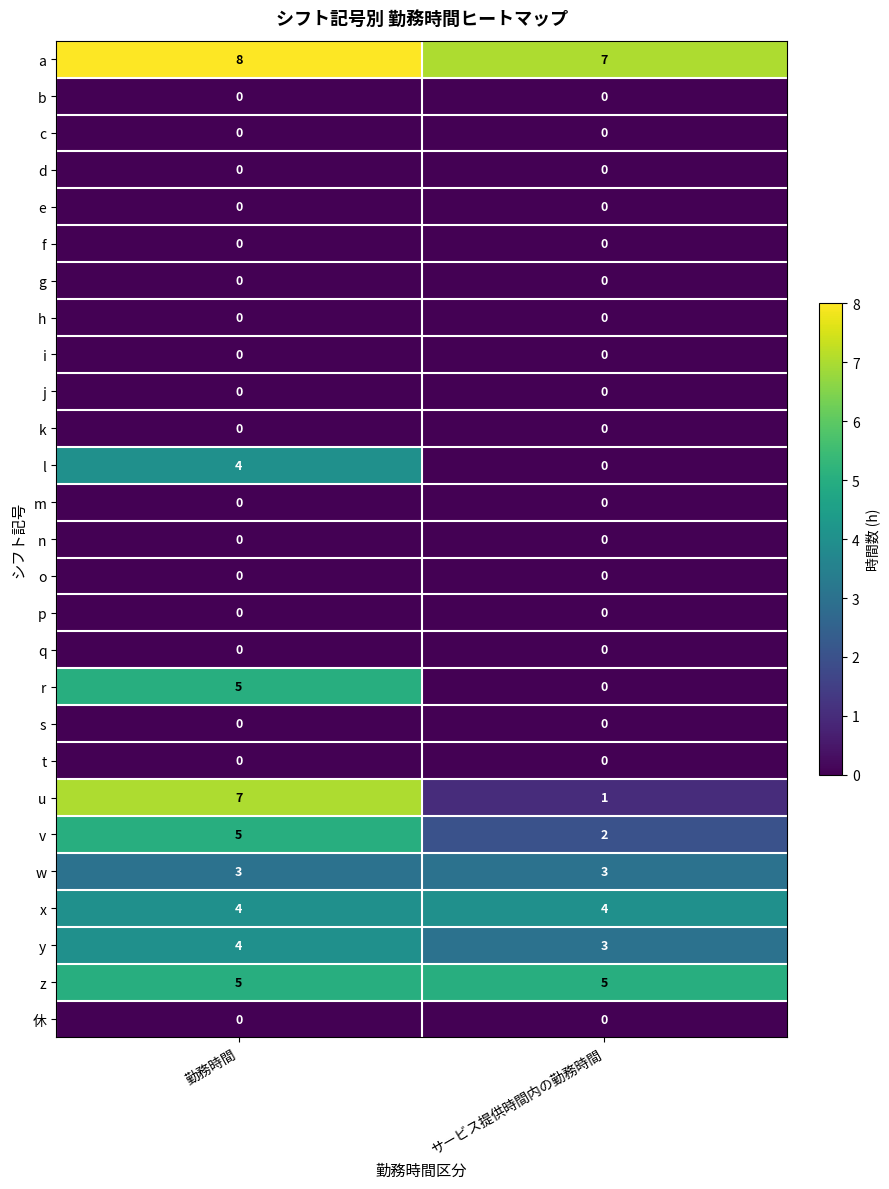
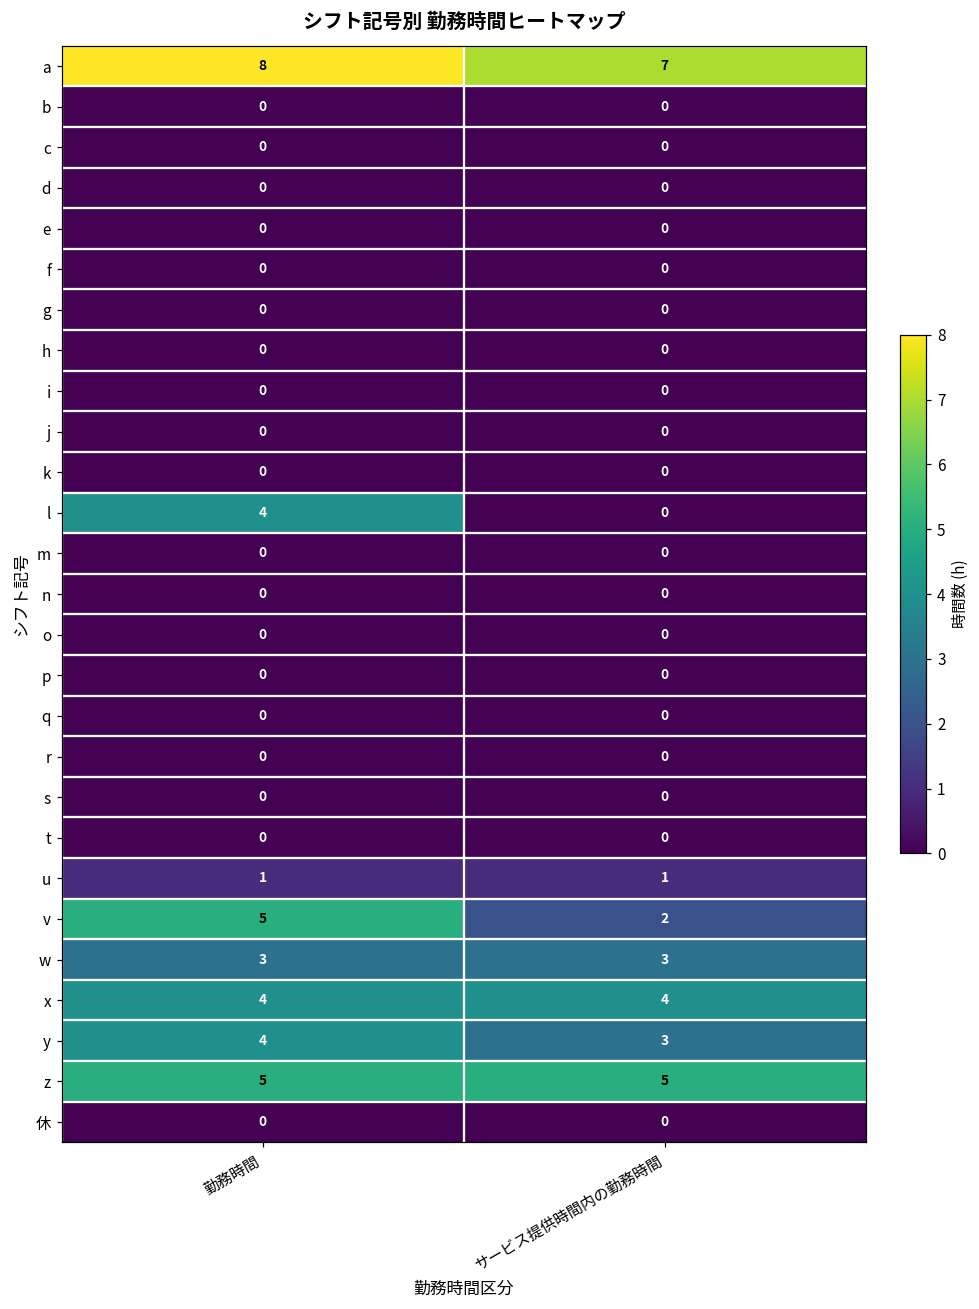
  {
    "a": {
      "勤務時間": 8,
      "サービス提供時間内の勤務時間": 7
    },
    "b": {
      "勤務時間": 0,
      "サービス提供時間内の勤務時間": 0
    },
    "c": {
      "勤務時間": 0,
      "サービス提供時間内の勤務時間": 0
    },
    "d": {
      "勤務時間": 0,
      "サービス提供時間内の勤務時間": 0
    },
    "e": {
      "勤務時間": 0,
      "サービス提供時間内の勤務時間": 0
    },
    "f": {
      "勤務時間": 0,
      "サービス提供時間内の勤務時間": 0
    },
    "g": {
      "勤務時間": 0,
      "サービス提供時間内の勤務時間": 0
    },
    "h": {
      "勤務時間": 0,
      "サービス提供時間内の勤務時間": 0
    },
    "i": {
      "勤務時間": 0,
      "サービス提供時間内の勤務時間": 0
    },
    "j": {
      "勤務時間": 0,
      "サービス提供時間内の勤務時間": 0
    },
    "k": {
      "勤務時間": 0,
      "サービス提供時間内の勤務時間": 0
    },
    "l": {
      "勤務時間": 4,
      "サービス提供時間内の勤務時間": 0
    },
    "m": {
      "勤務時間": 0,
      "サービス提供時間内の勤務時間": 0
    },
    "n": {
      "勤務時間": 0,
      "サービス提供時間内の勤務時間": 0
    },
    "o": {
      "勤務時間": 0,
      "サービス提供時間内の勤務時間": 0
    },
    "p": {
      "勤務時間": 0,
      "サービス提供時間内の勤務時間": 0
    },
    "q": {
      "勤務時間": 0,
      "サービス提供時間内の勤務時間": 0
    },
    "r": {
-     "勤務時間": 5,
+     "勤務時間": 0,
      "サービス提供時間内の勤務時間": 0
    },
    "s": {
      "勤務時間": 0,
      "サービス提供時間内の勤務時間": 0
    },
    "t": {
      "勤務時間": 0,
      "サービス提供時間内の勤務時間": 0
    },
    "u": {
-     "勤務時間": 7,
+     "勤務時間": 1,
      "サービス提供時間内の勤務時間": 1
    },
    "v": {
      "勤務時間": 5,
      "サービス提供時間内の勤務時間": 2
    },
    "w": {
      "勤務時間": 3,
      "サービス提供時間内の勤務時間": 3
    },
    "x": {
      "勤務時間": 4,
      "サービス提供時間内の勤務時間": 4
    },
    "y": {
      "勤務時間": 4,
      "サービス提供時間内の勤務時間": 3
    },
    "z": {
      "勤務時間": 5,
      "サービス提供時間内の勤務時間": 5
    },
    "休": {
      "勤務時間": 0,
      "サービス提供時間内の勤務時間": 0
    }
  }
